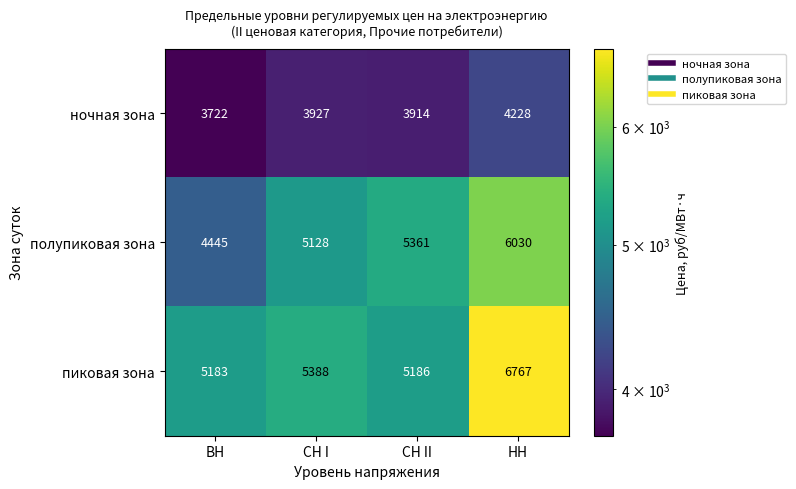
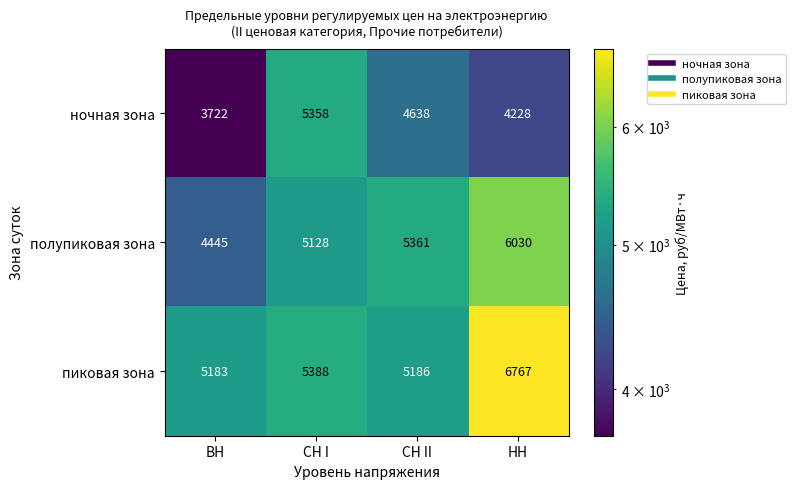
  {
    "ночная зона": {
      "ВН": 3722,
-     "СН I": 3927,
-     "СН II": 3914,
+     "СН I": 5358,
+     "СН II": 4638,
      "НН": 4228
    },
    "полупиковая зона": {
      "ВН": 4445,
      "СН I": 5128,
      "СН II": 5361,
      "НН": 6030
    },
    "пиковая зона": {
      "ВН": 5183,
      "СН I": 5388,
      "СН II": 5186,
      "НН": 6767
    }
  }
